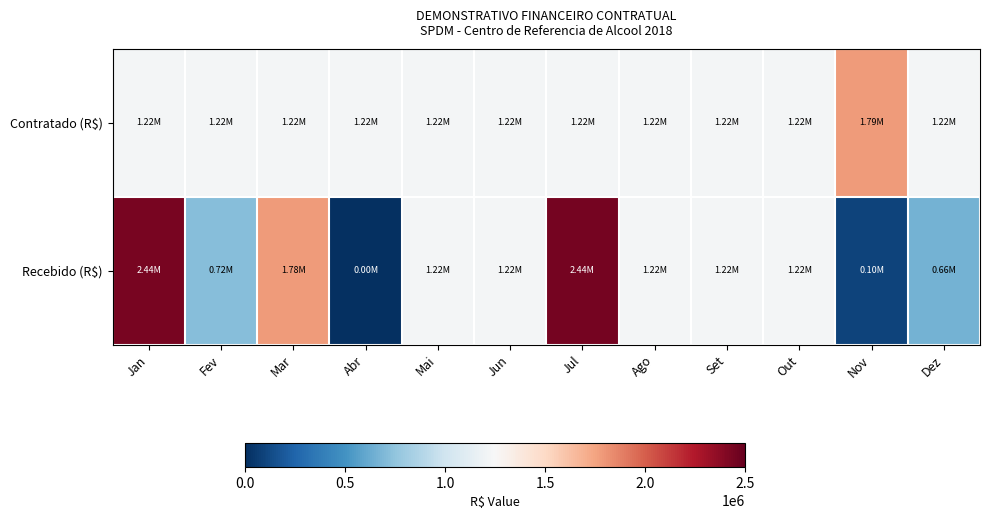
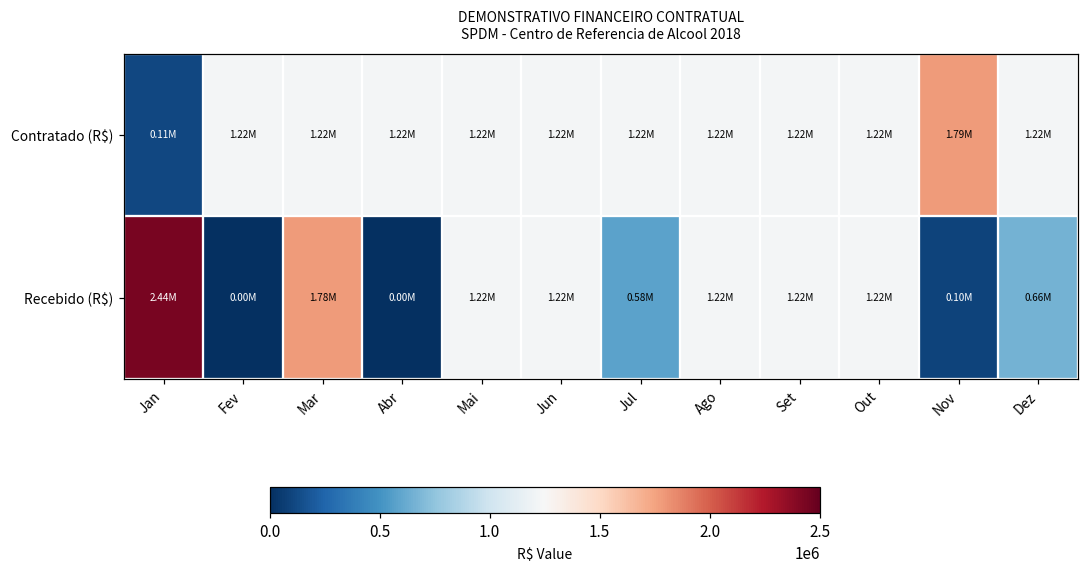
  {
    "Contratado (R$)": {
-     "Jan": "1.22M",
+     "Jan": "0.11M",
      "Fev": "1.22M",
      "Mar": "1.22M",
      "Abr": "1.22M",
      "Mai": "1.22M",
      "Jun": "1.22M",
      "Jul": "1.22M",
      "Ago": "1.22M",
      "Set": "1.22M",
      "Out": "1.22M",
      "Nov": "1.79M",
      "Dez": "1.22M"
    },
    "Recebido (R$)": {
      "Jan": "2.44M",
-     "Fev": "0.72M",
+     "Fev": "0.00M",
      "Mar": "1.78M",
      "Abr": "0.00M",
      "Mai": "1.22M",
      "Jun": "1.22M",
-     "Jul": "2.44M",
+     "Jul": "0.58M",
      "Ago": "1.22M",
      "Set": "1.22M",
      "Out": "1.22M",
      "Nov": "0.10M",
      "Dez": "0.66M"
    }
  }
